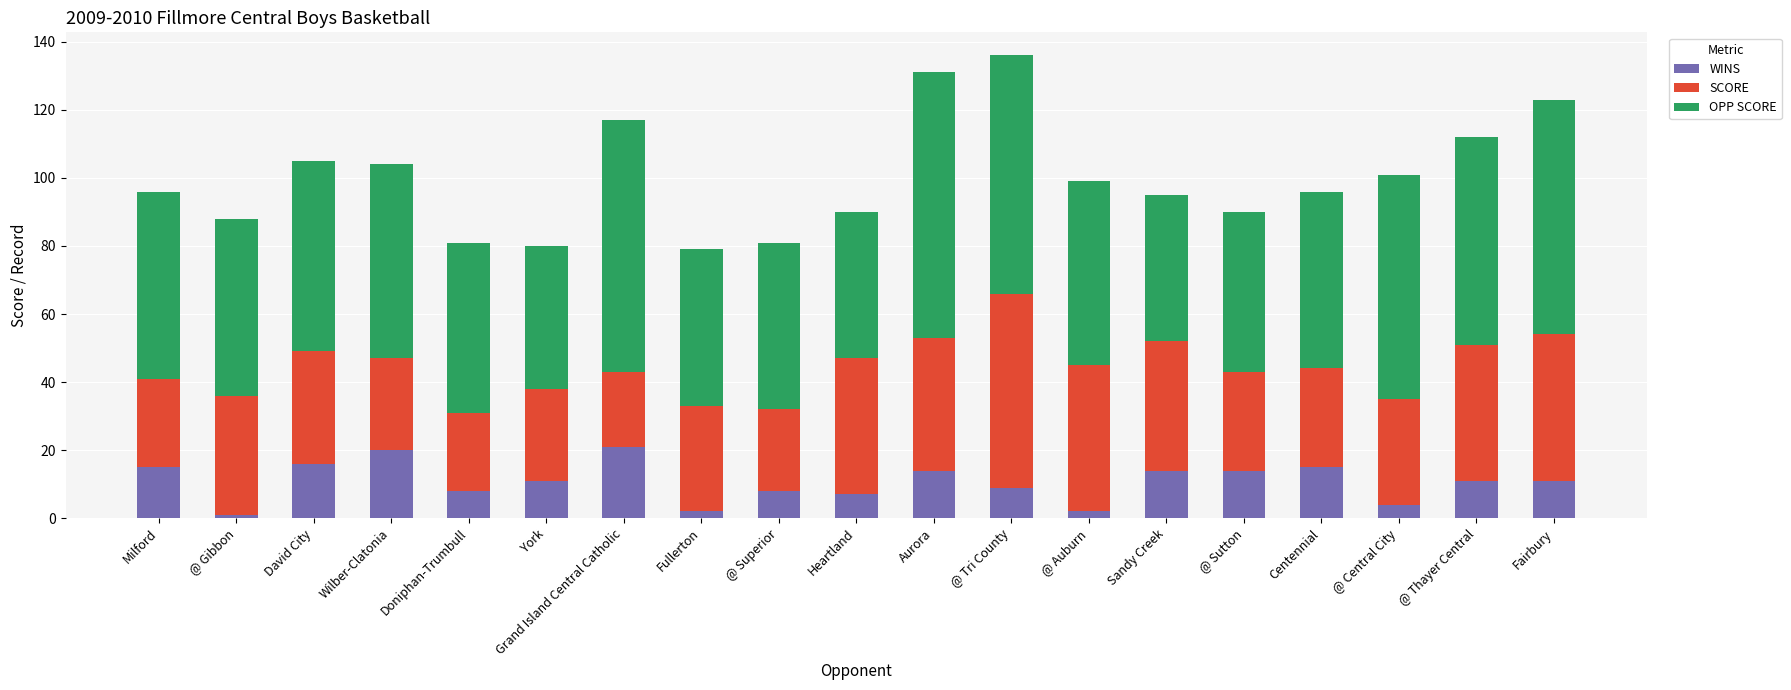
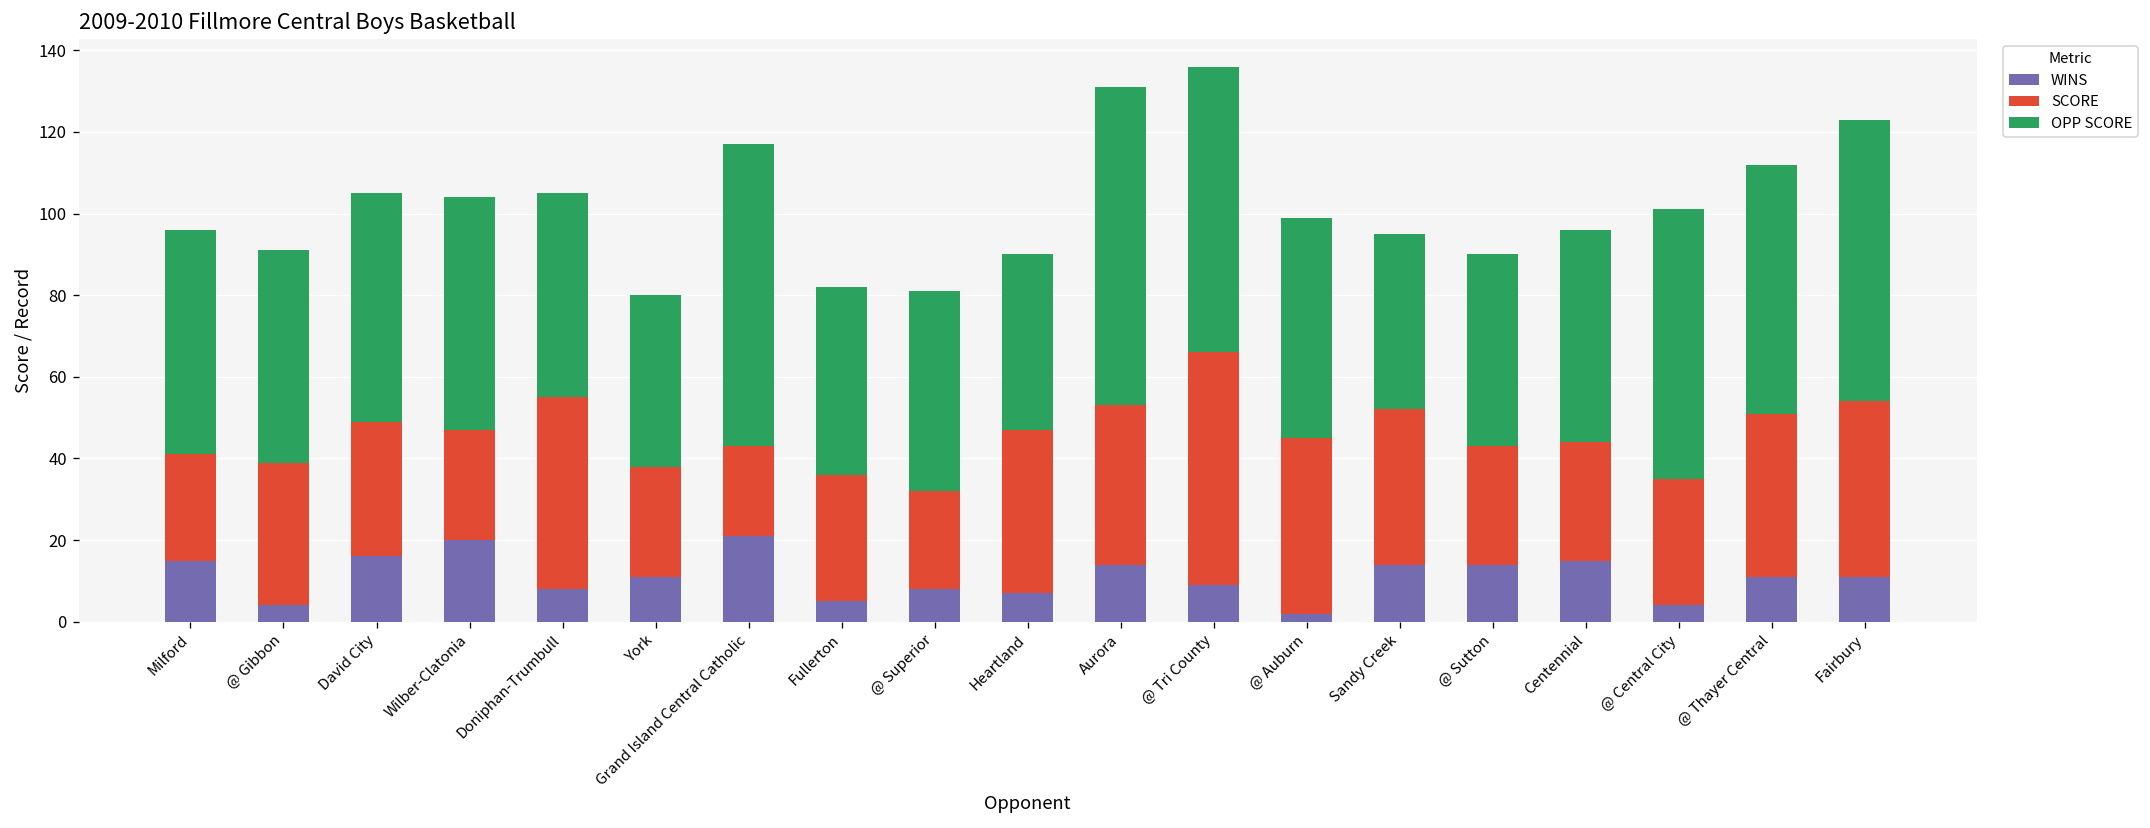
  {
    "WINS": {
      "Milford": 15,
-     "@ Gibbon": 1,
+     "@ Gibbon": 4,
      "David City": 16,
      "Wilber-Clatonia": 20,
      "Doniphan-Trumbull": 8,
      "York": 11,
      "Grand Island Central Catholic": 21,
-     "Fullerton": 2,
+     "Fullerton": 5,
      "@ Superior": 8,
      "Heartland": 7,
      "Aurora": 14,
      "@ Tri County": 9,
      "@ Auburn": 2,
      "Sandy Creek": 14,
      "@ Sutton": 14,
      "Centennial": 15,
      "@ Central City": 4,
      "@ Thayer Central": 11,
      "Fairbury": 11
    },
    "SCORE": {
      "Milford": 26,
      "@ Gibbon": 35,
      "David City": 33,
      "Wilber-Clatonia": 27,
-     "Doniphan-Trumbull": 23,
+     "Doniphan-Trumbull": 47,
      "York": 27,
      "Grand Island Central Catholic": 22,
      "Fullerton": 31,
      "@ Superior": 24,
      "Heartland": 40,
      "Aurora": 39,
      "@ Tri County": 57,
      "@ Auburn": 43,
      "Sandy Creek": 38,
      "@ Sutton": 29,
      "Centennial": 29,
      "@ Central City": 31,
      "@ Thayer Central": 40,
      "Fairbury": 43
    },
    "OPP SCORE": {
      "Milford": 55,
      "@ Gibbon": 52,
      "David City": 56,
      "Wilber-Clatonia": 57,
      "Doniphan-Trumbull": 50,
      "York": 42,
      "Grand Island Central Catholic": 74,
      "Fullerton": 46,
      "@ Superior": 49,
      "Heartland": 43,
      "Aurora": 78,
      "@ Tri County": 70,
      "@ Auburn": 54,
      "Sandy Creek": 43,
      "@ Sutton": 47,
      "Centennial": 52,
      "@ Central City": 66,
      "@ Thayer Central": 61,
      "Fairbury": 69
    }
  }
